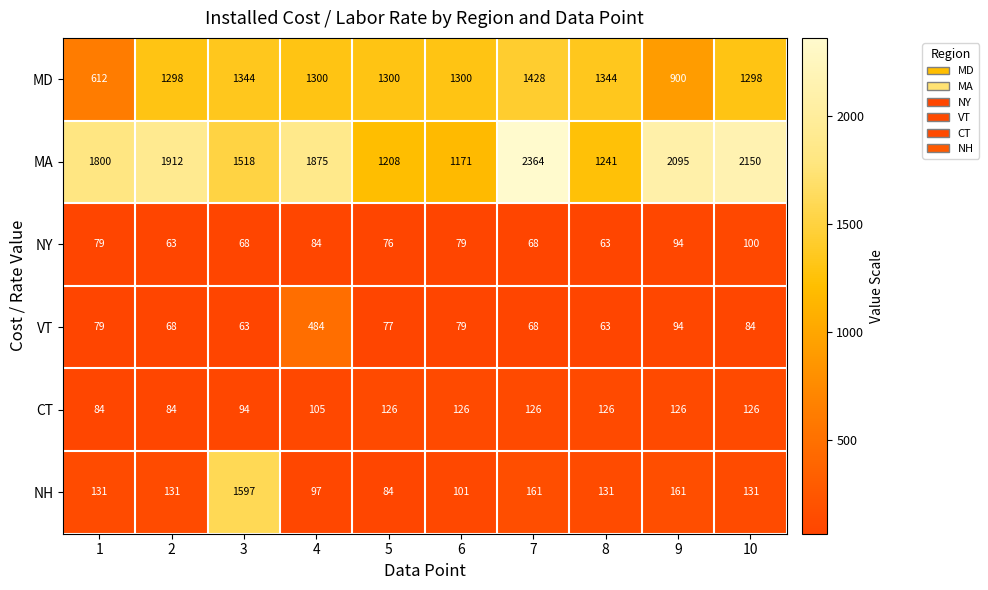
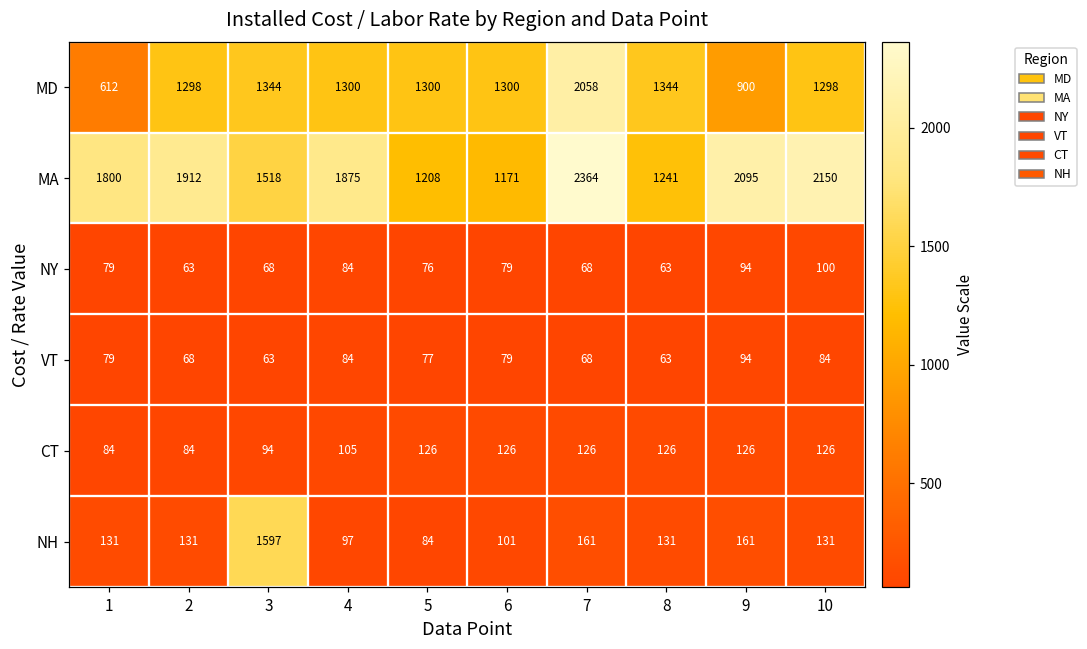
  {
    "MD": {
      "1": 612,
      "2": 1298,
      "3": 1344,
      "4": 1300,
      "5": 1300,
      "6": 1300,
-     "7": 1428,
+     "7": 2058,
      "8": 1344,
      "9": 900,
      "10": 1298
    },
    "MA": {
      "1": 1800,
      "2": 1912,
      "3": 1518,
      "4": 1875,
      "5": 1208,
      "6": 1171,
      "7": 2364,
      "8": 1241,
      "9": 2095,
      "10": 2150
    },
    "NY": {
      "1": 79,
      "2": 63,
      "3": 68,
      "4": 84,
      "5": 76,
      "6": 79,
      "7": 68,
      "8": 63,
      "9": 94,
      "10": 100
    },
    "VT": {
      "1": 79,
      "2": 68,
      "3": 63,
-     "4": 484,
+     "4": 84,
      "5": 77,
      "6": 79,
      "7": 68,
      "8": 63,
      "9": 94,
      "10": 84
    },
    "CT": {
      "1": 84,
      "2": 84,
      "3": 94,
      "4": 105,
      "5": 126,
      "6": 126,
      "7": 126,
      "8": 126,
      "9": 126,
      "10": 126
    },
    "NH": {
      "1": 131,
      "2": 131,
      "3": 1597,
      "4": 97,
      "5": 84,
      "6": 101,
      "7": 161,
      "8": 131,
      "9": 161,
      "10": 131
    }
  }
